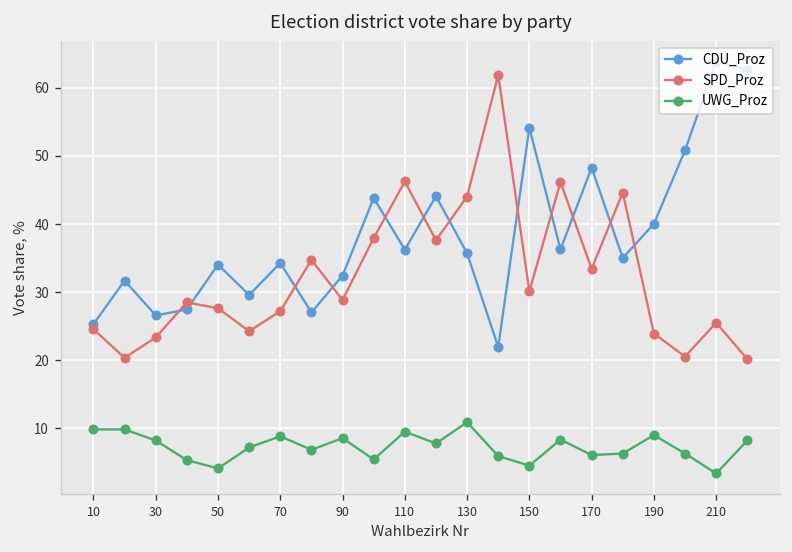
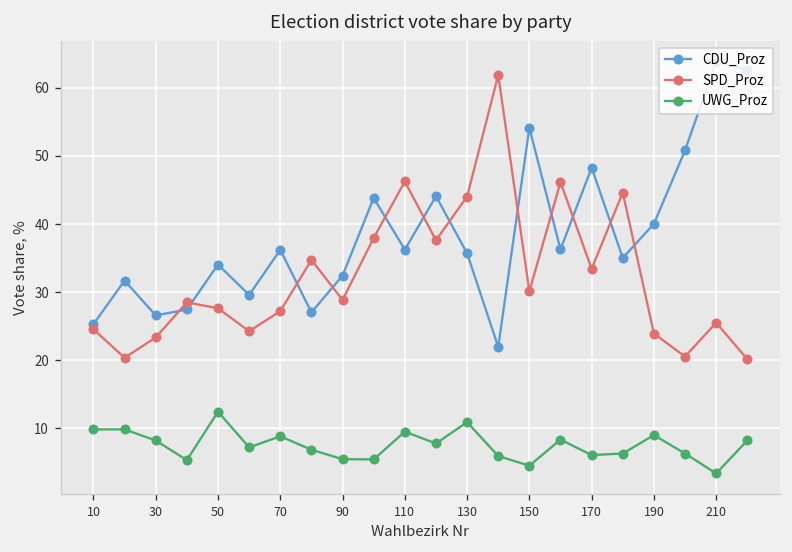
  {
    "CDU_Proz": {
      "10": 25,
      "30": 27,
      "50": 34,
-     "70": 34,
+     "70": 36,
      "90": 32,
      "110": 36,
      "130": 36,
      "150": 54,
      "170": 48,
      "190": 40
    },
    "SPD_Proz": {
      "10": 25,
      "30": 23,
      "50": 28,
      "70": 27,
      "90": 29,
      "110": 46,
      "130": 44,
      "150": 30,
      "170": 33,
      "190": 24,
      "210": 26
    },
    "UWG_Proz": {
      "10": 10,
      "30": 8,
-     "50": 4,
+     "50": 12,
      "70": 9,
-     "90": 9,
+     "90": 5,
      "110": 10,
      "130": 11,
      "150": 5,
      "170": 6,
      "190": 9,
      "210": 3
    }
  }
